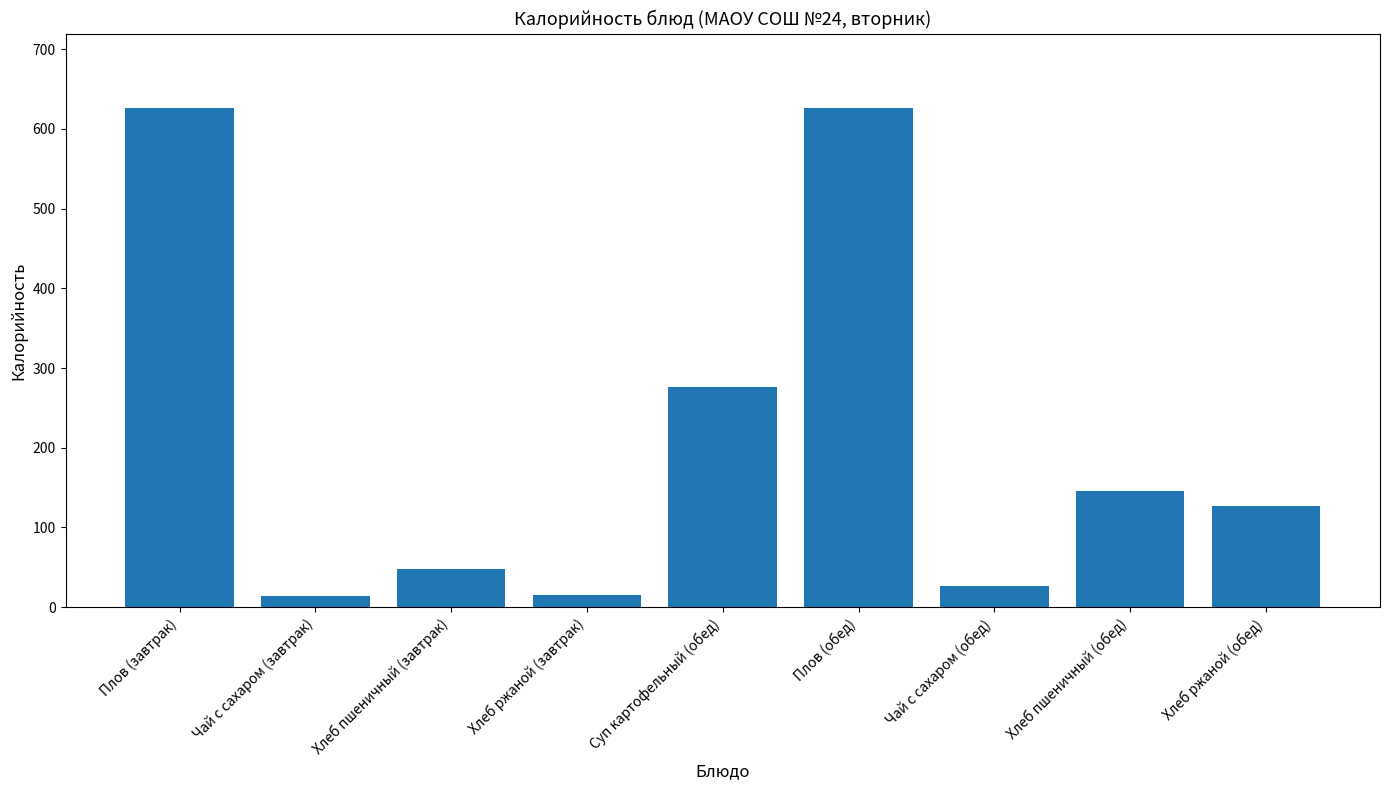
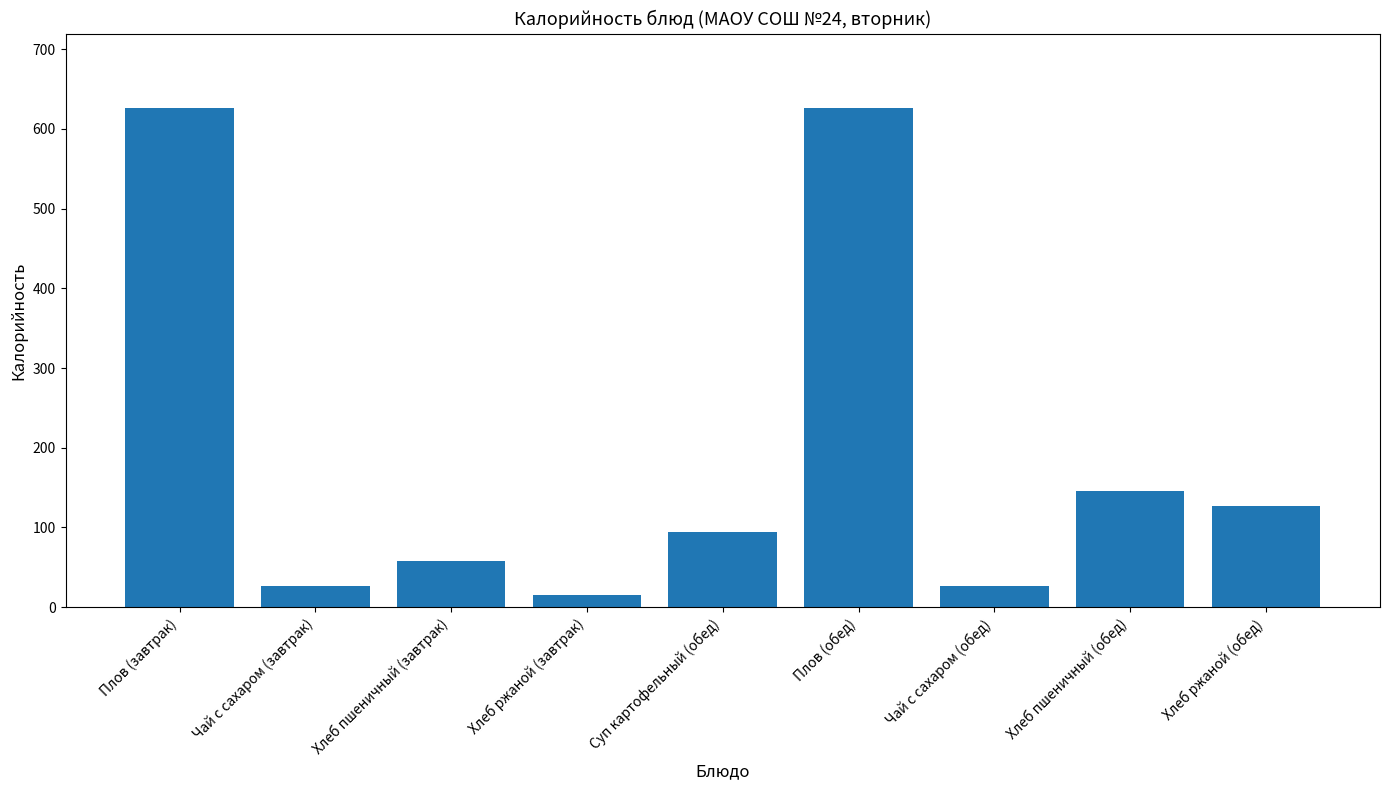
  {
    "Плов (завтрак)": 630,
-   "Чай с сахаром (завтрак)": 10,
-   "Хлеб пшеничный (завтрак)": 50,
+   "Чай с сахаром (завтрак)": 30,
+   "Хлеб пшеничный (завтрак)": 60,
    "Хлеб ржаной (завтрак)": 20,
-   "Суп картофельный (обед)": 280,
+   "Суп картофельный (обед)": 90,
    "Плов (обед)": 630,
    "Чай с сахаром (обед)": 30,
    "Хлеб пшеничный (обед)": 150,
    "Хлеб ржаной (обед)": 130
  }
